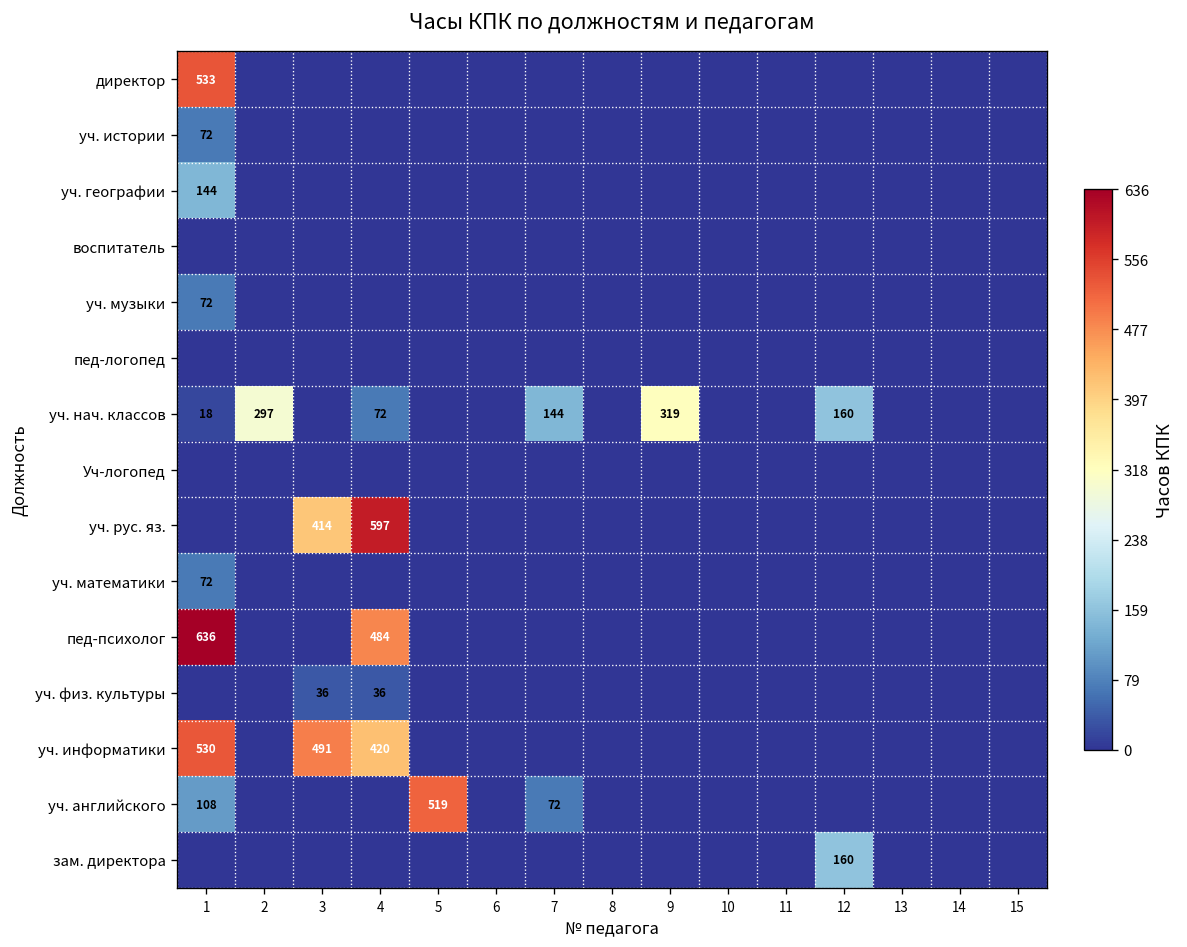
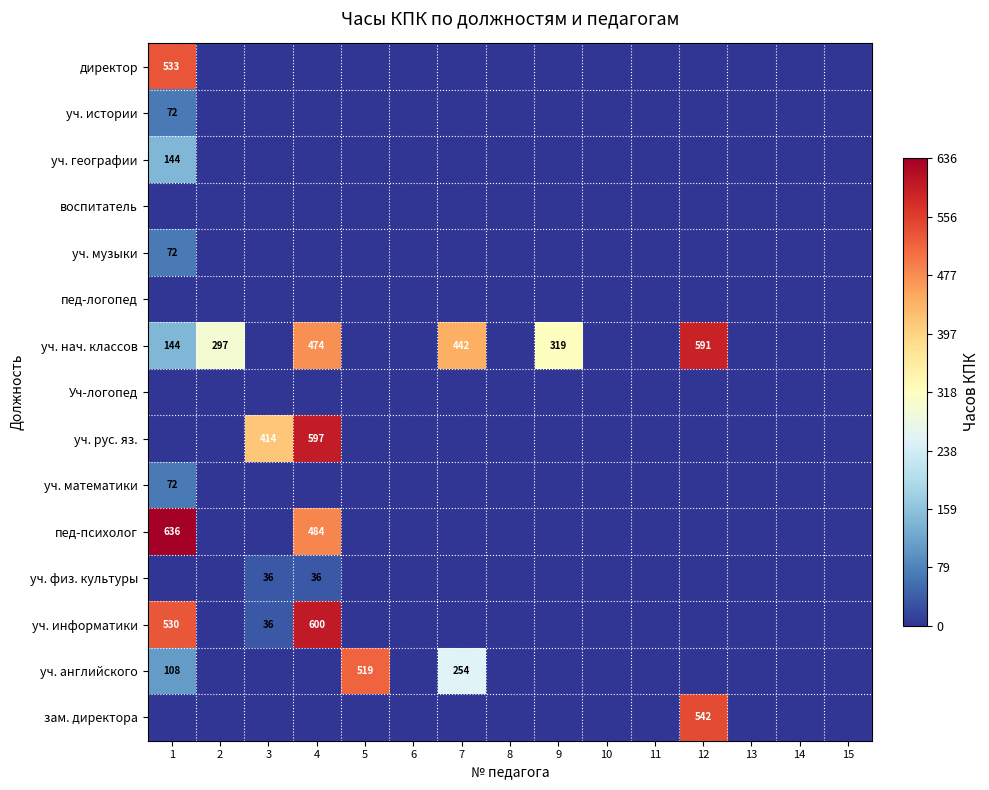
  {
    "директор": {
      "1": 533
    },
    "уч. истории": {
      "1": 72
    },
    "уч. географии": {
      "1": 144
    },
    "уч. музыки": {
      "1": 72
    },
    "уч. нач. классов": {
-     "1": 18,
+     "1": 144,
      "2": 297,
-     "4": 72,
-     "7": 144,
+     "4": 474,
+     "7": 442,
      "9": 319,
-     "12": 160
+     "12": 591
    },
    "уч. рус. яз.": {
      "3": 414,
      "4": 597
    },
    "уч. математики": {
      "1": 72
    },
    "пед-психолог": {
      "1": 636,
      "4": 484
    },
    "уч. физ. культуры": {
      "3": 36,
      "4": 36
    },
    "уч. информатики": {
      "1": 530,
-     "3": 491,
-     "4": 420
+     "3": 36,
+     "4": 600
    },
    "уч. английского": {
      "1": 108,
      "5": 519,
-     "7": 72
+     "7": 254
    },
    "зам. директора": {
-     "12": 160
+     "12": 542
    }
  }
